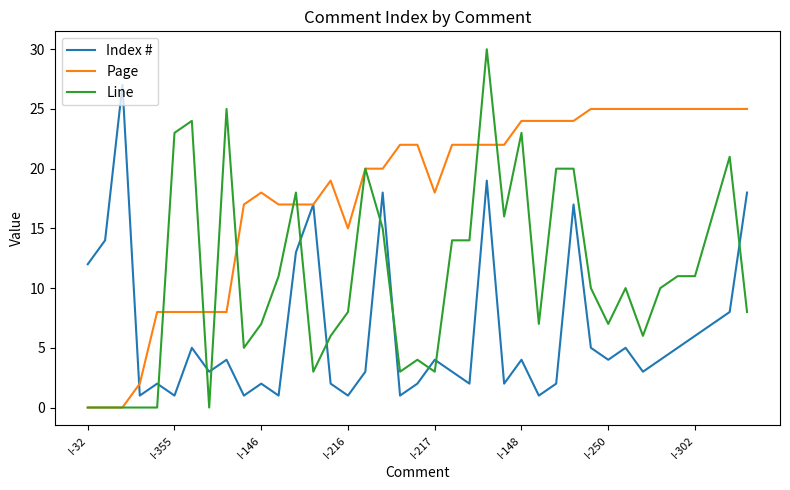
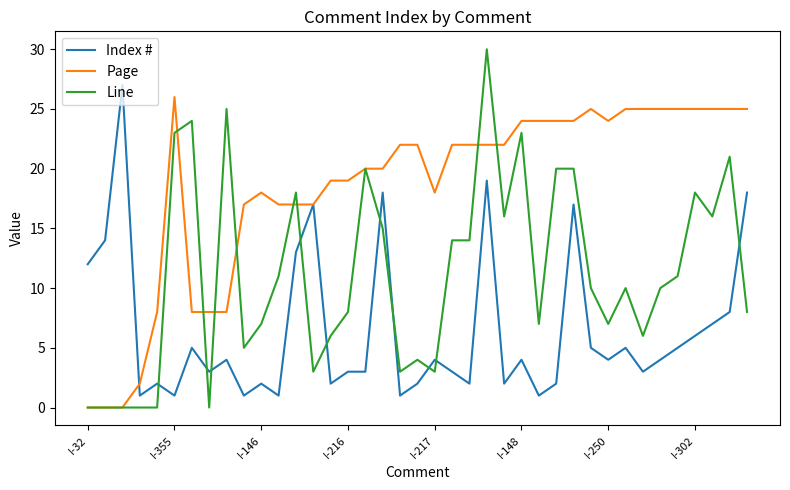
  {
    "Index #": {
      "I-32": 12,
      "I-355": 1,
      "I-146": 2,
-     "I-216": 1,
+     "I-216": 3,
      "I-217": 4,
      "I-148": 4,
      "I-250": 4,
      "I-302": 6
    },
    "Page": {
-     "I-355": 8,
+     "I-355": 26,
      "I-146": 18,
-     "I-216": 15,
+     "I-216": 19,
      "I-217": 18,
      "I-148": 24,
-     "I-250": 25,
+     "I-250": 24,
      "I-302": 25
    },
    "Line": {
      "I-355": 23,
      "I-146": 7,
      "I-216": 8,
      "I-217": 3,
      "I-148": 23,
      "I-250": 7,
-     "I-302": 11
+     "I-302": 18
    }
  }
